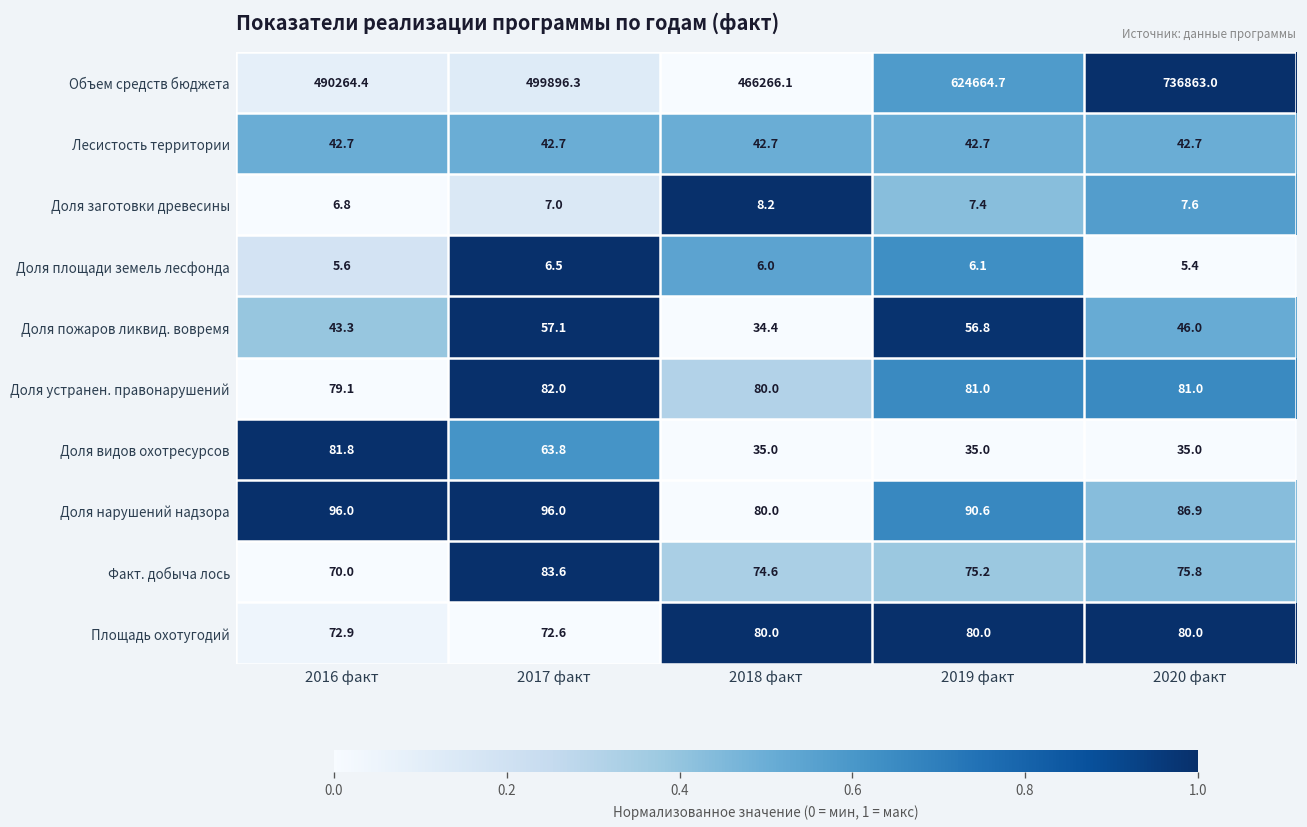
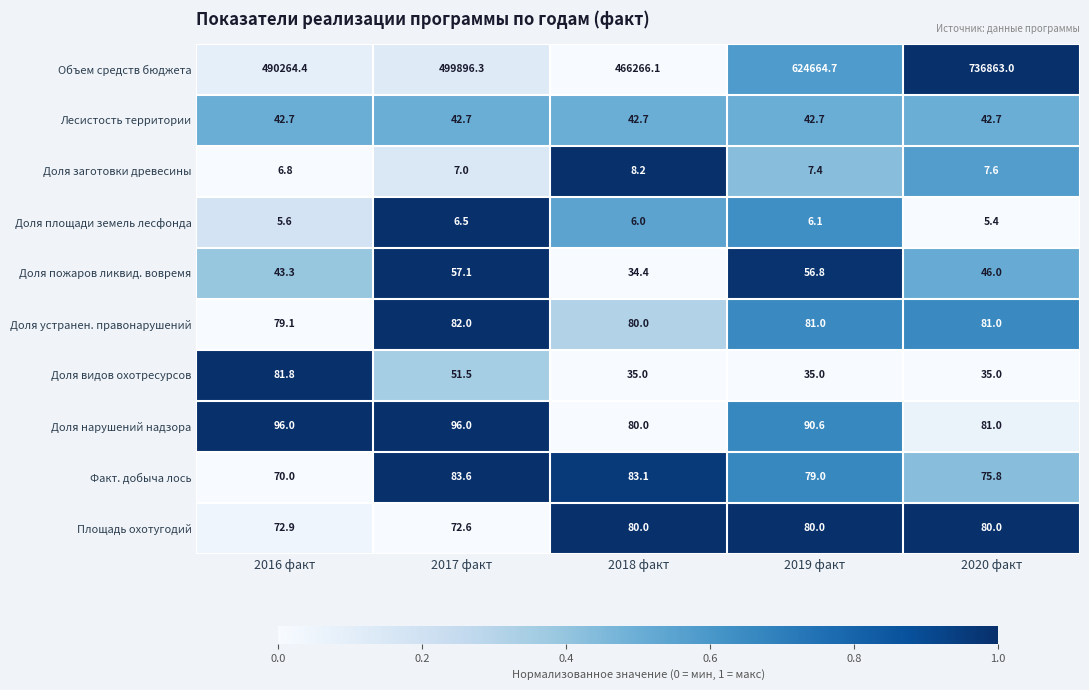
  {
    "Объем средств бюджета": {
      "2016 факт": 490264.4,
      "2017 факт": 499896.3,
      "2018 факт": 466266.1,
      "2019 факт": 624664.7,
      "2020 факт": 736863.0
    },
    "Лесистость территории": {
      "2016 факт": 42.7,
      "2017 факт": 42.7,
      "2018 факт": 42.7,
      "2019 факт": 42.7,
      "2020 факт": 42.7
    },
    "Доля заготовки древесины": {
      "2016 факт": 6.8,
      "2017 факт": 7.0,
      "2018 факт": 8.2,
      "2019 факт": 7.4,
      "2020 факт": 7.6
    },
    "Доля площади земель лесфонда": {
      "2016 факт": 5.6,
      "2017 факт": 6.5,
      "2018 факт": 6.0,
      "2019 факт": 6.1,
      "2020 факт": 5.4
    },
    "Доля пожаров ликвид. вовремя": {
      "2016 факт": 43.3,
      "2017 факт": 57.1,
      "2018 факт": 34.4,
      "2019 факт": 56.8,
      "2020 факт": 46.0
    },
    "Доля устранен. правонарушений": {
      "2016 факт": 79.1,
      "2017 факт": 82.0,
      "2018 факт": 80.0,
      "2019 факт": 81.0,
      "2020 факт": 81.0
    },
    "Доля видов охотресурсов": {
      "2016 факт": 81.8,
-     "2017 факт": 63.8,
+     "2017 факт": 51.5,
      "2018 факт": 35.0,
      "2019 факт": 35.0,
      "2020 факт": 35.0
    },
    "Доля нарушений надзора": {
      "2016 факт": 96.0,
      "2017 факт": 96.0,
      "2018 факт": 80.0,
      "2019 факт": 90.6,
-     "2020 факт": 86.9
+     "2020 факт": 81.0
    },
    "Факт. добыча лось": {
      "2016 факт": 70.0,
      "2017 факт": 83.6,
-     "2018 факт": 74.6,
-     "2019 факт": 75.2,
+     "2018 факт": 83.1,
+     "2019 факт": 79.0,
      "2020 факт": 75.8
    },
    "Площадь охотугодий": {
      "2016 факт": 72.9,
      "2017 факт": 72.6,
      "2018 факт": 80.0,
      "2019 факт": 80.0,
      "2020 факт": 80.0
    }
  }
